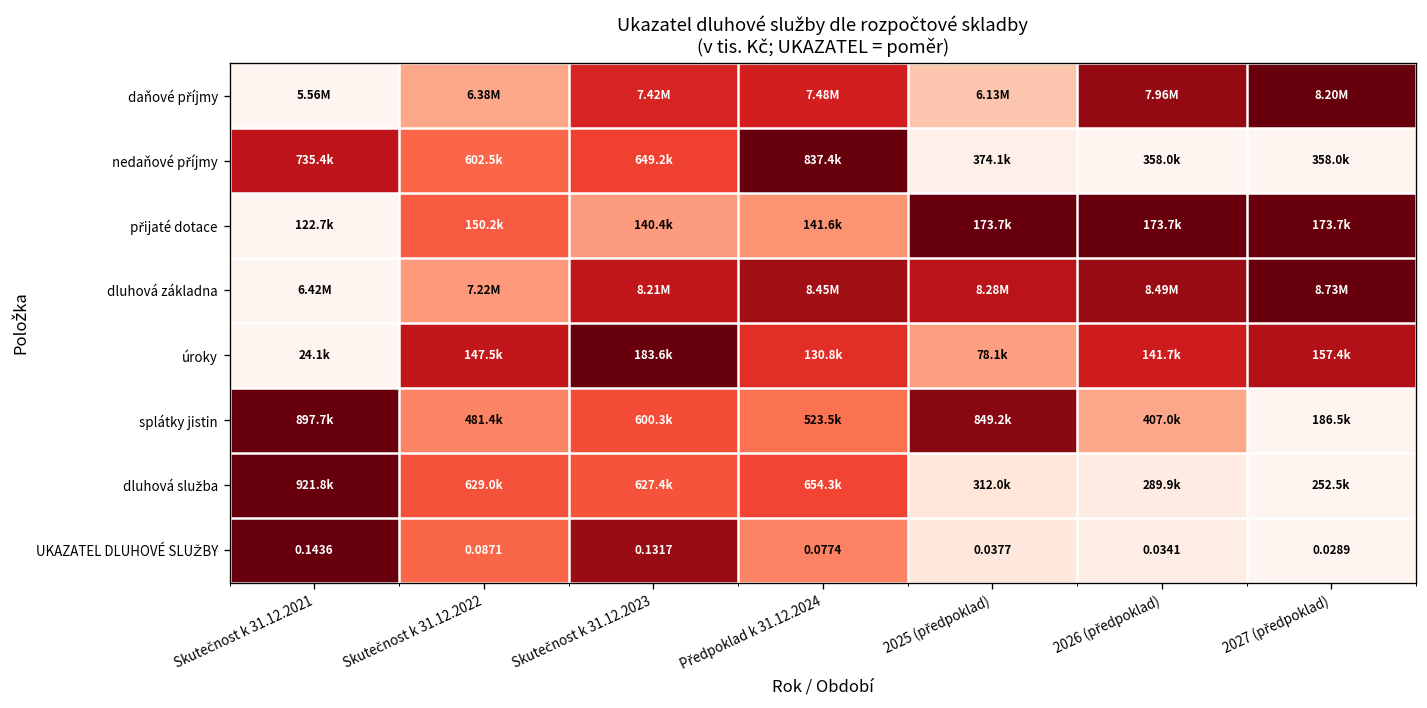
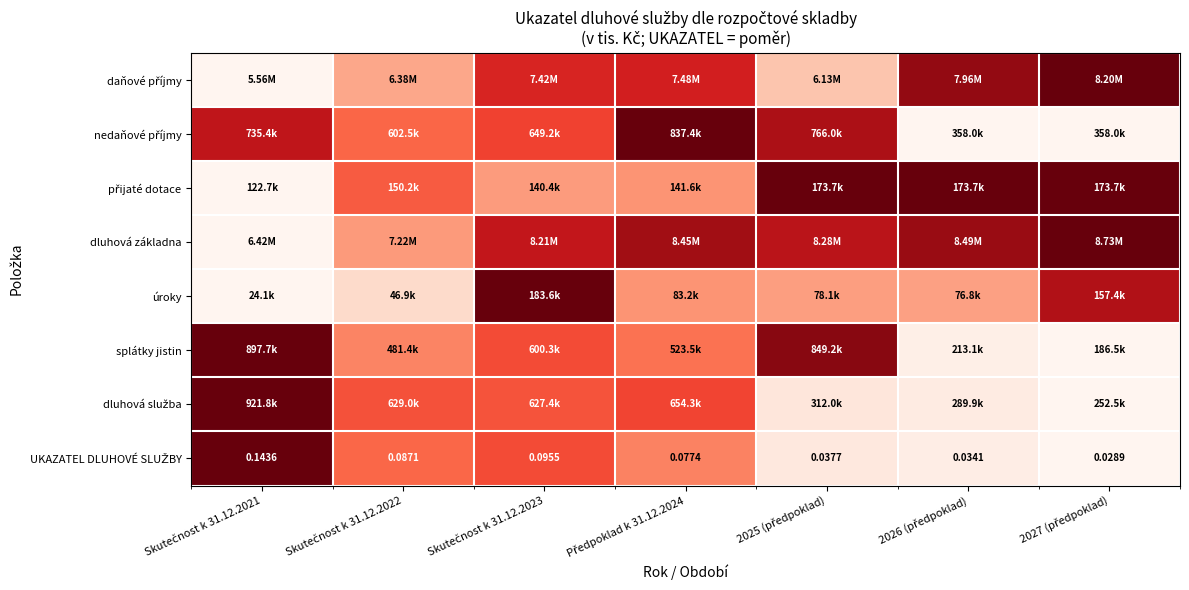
  {
    "daňové příjmy": {
      "Skutečnost k 31.12.2021": "5.56M",
      "Skutečnost k 31.12.2022": "6.38M",
      "Skutečnost k 31.12.2023": "7.42M",
      "Předpoklad k 31.12.2024": "7.48M",
      "2025 (předpoklad)": "6.13M",
      "2026 (předpoklad)": "7.96M",
      "2027 (předpoklad)": "8.20M"
    },
    "nedaňové příjmy": {
      "Skutečnost k 31.12.2021": "735.4k",
      "Skutečnost k 31.12.2022": "602.5k",
      "Skutečnost k 31.12.2023": "649.2k",
      "Předpoklad k 31.12.2024": "837.4k",
-     "2025 (předpoklad)": "374.1k",
+     "2025 (předpoklad)": "766.0k",
      "2026 (předpoklad)": "358.0k",
      "2027 (předpoklad)": "358.0k"
    },
    "přijaté dotace": {
      "Skutečnost k 31.12.2021": "122.7k",
      "Skutečnost k 31.12.2022": "150.2k",
      "Skutečnost k 31.12.2023": "140.4k",
      "Předpoklad k 31.12.2024": "141.6k",
      "2025 (předpoklad)": "173.7k",
      "2026 (předpoklad)": "173.7k",
      "2027 (předpoklad)": "173.7k"
    },
    "dluhová základna": {
      "Skutečnost k 31.12.2021": "6.42M",
      "Skutečnost k 31.12.2022": "7.22M",
      "Skutečnost k 31.12.2023": "8.21M",
      "Předpoklad k 31.12.2024": "8.45M",
      "2025 (předpoklad)": "8.28M",
      "2026 (předpoklad)": "8.49M",
      "2027 (předpoklad)": "8.73M"
    },
    "úroky": {
      "Skutečnost k 31.12.2021": "24.1k",
-     "Skutečnost k 31.12.2022": "147.5k",
+     "Skutečnost k 31.12.2022": "46.9k",
      "Skutečnost k 31.12.2023": "183.6k",
-     "Předpoklad k 31.12.2024": "130.8k",
+     "Předpoklad k 31.12.2024": "83.2k",
      "2025 (předpoklad)": "78.1k",
-     "2026 (předpoklad)": "141.7k",
+     "2026 (předpoklad)": "76.8k",
      "2027 (předpoklad)": "157.4k"
    },
    "splátky jistin": {
      "Skutečnost k 31.12.2021": "897.7k",
      "Skutečnost k 31.12.2022": "481.4k",
      "Skutečnost k 31.12.2023": "600.3k",
      "Předpoklad k 31.12.2024": "523.5k",
      "2025 (předpoklad)": "849.2k",
-     "2026 (předpoklad)": "407.0k",
+     "2026 (předpoklad)": "213.1k",
      "2027 (předpoklad)": "186.5k"
    },
    "dluhová služba": {
      "Skutečnost k 31.12.2021": "921.8k",
      "Skutečnost k 31.12.2022": "629.0k",
      "Skutečnost k 31.12.2023": "627.4k",
      "Předpoklad k 31.12.2024": "654.3k",
      "2025 (předpoklad)": "312.0k",
      "2026 (předpoklad)": "289.9k",
      "2027 (předpoklad)": "252.5k"
    },
    "UKAZATEL DLUHOVÉ SLUŽBY": {
      "Skutečnost k 31.12.2021": "0.1436",
      "Skutečnost k 31.12.2022": "0.0871",
-     "Skutečnost k 31.12.2023": "0.1317",
+     "Skutečnost k 31.12.2023": "0.0955",
      "Předpoklad k 31.12.2024": "0.0774",
      "2025 (předpoklad)": "0.0377",
      "2026 (předpoklad)": "0.0341",
      "2027 (předpoklad)": "0.0289"
    }
  }
